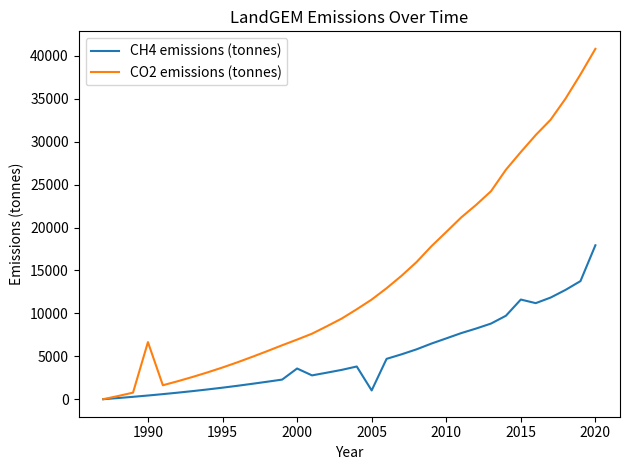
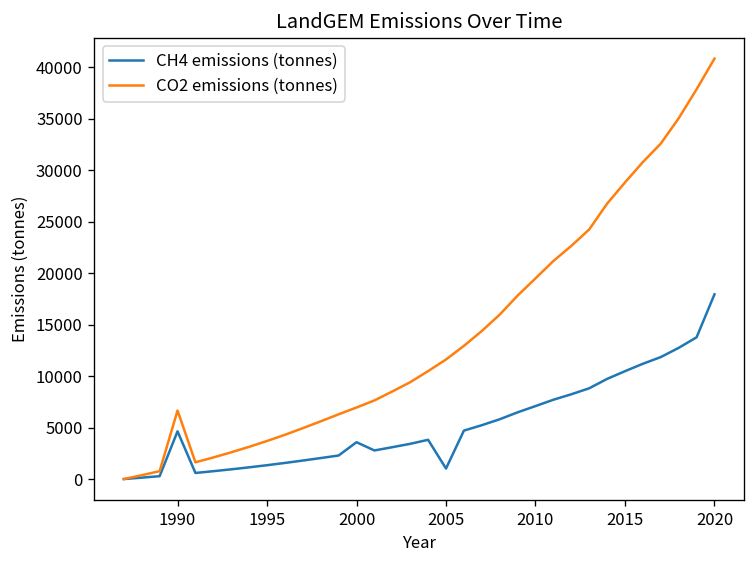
  {
    "CH4 emissions (tonnes)": {
-     "1990": 0,
+     "1990": 5000,
      "1995": 1000,
      "2000": 4000,
      "2005": 1000,
      "2010": 7000,
-     "2015": 12000,
+     "2015": 10000,
      "2020": 18000
    },
    "CO2 emissions (tonnes)": {
      "1990": 7000,
      "1995": 4000,
      "2000": 7000,
      "2005": 12000,
      "2010": 19000,
      "2015": 29000,
      "2020": 41000
    }
  }
